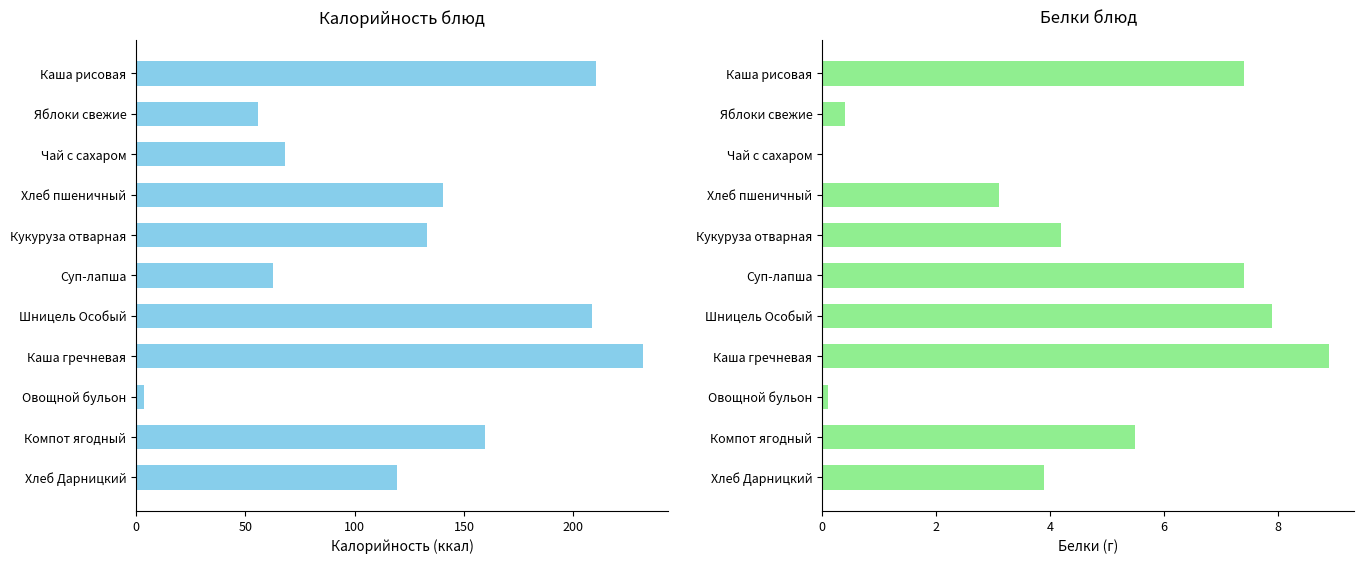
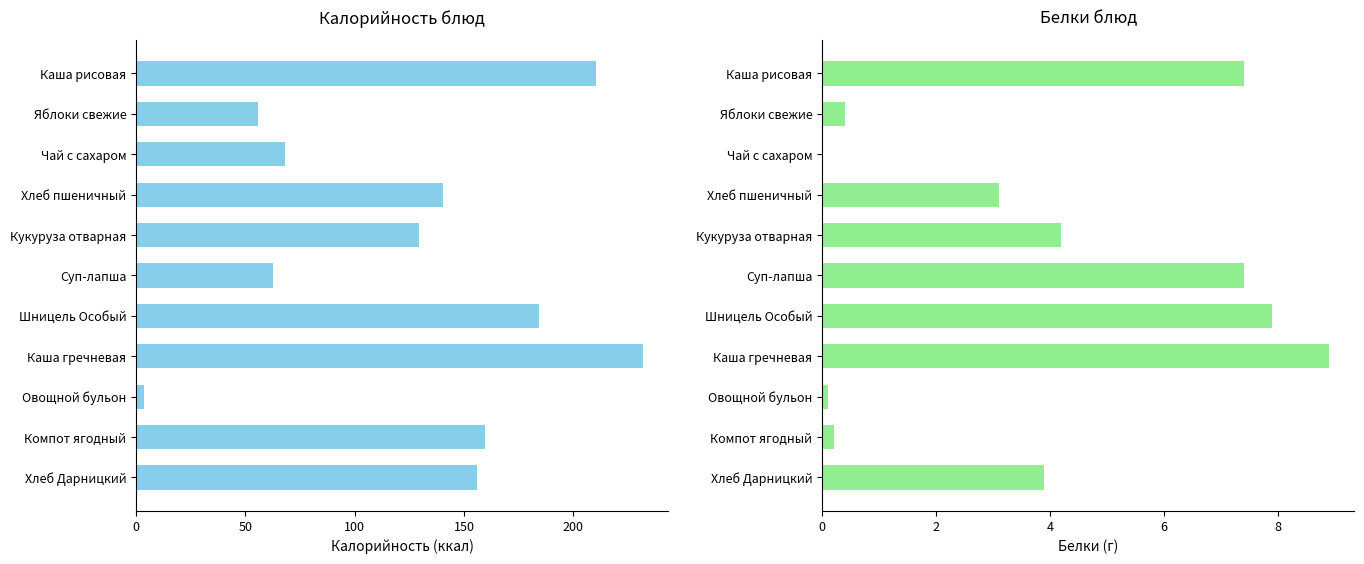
  {
    "Калорийность блюд": {
      "Каша рисовая": 211,
      "Яблоки свежие": 56,
      "Чай с сахаром": 68,
      "Хлеб пшеничный": 141,
-     "Кукуруза отварная": 133,
+     "Кукуруза отварная": 129,
      "Суп-лапша": 63,
-     "Шницель Особый": 209,
+     "Шницель Особый": 184,
      "Каша гречневая": 232,
      "Овощной бульон": 3,
      "Компот ягодный": 160,
-     "Хлеб Дарницкий": 119
+     "Хлеб Дарницкий": 156
    },
    "Белки блюд": {
      "Каша рисовая": 7.4,
      "Яблоки свежие": 0.4,
      "Чай с сахаром": 0.0,
      "Хлеб пшеничный": 3.1,
      "Кукуруза отварная": 4.2,
      "Суп-лапша": 7.4,
      "Шницель Особый": 7.9,
      "Каша гречневая": 8.9,
      "Овощной бульон": 0.1,
-     "Компот ягодный": 5.5,
+     "Компот ягодный": 0.2,
      "Хлеб Дарницкий": 3.9
    }
  }
